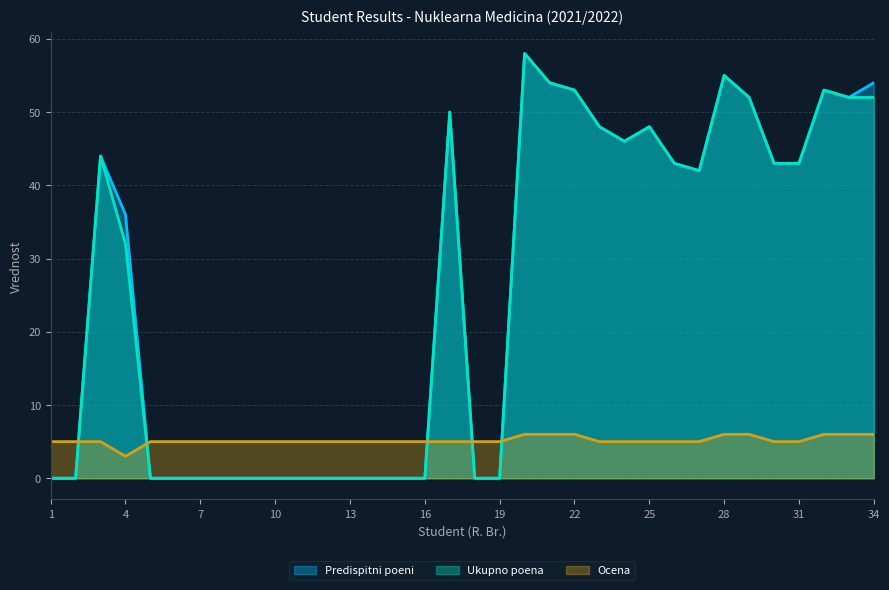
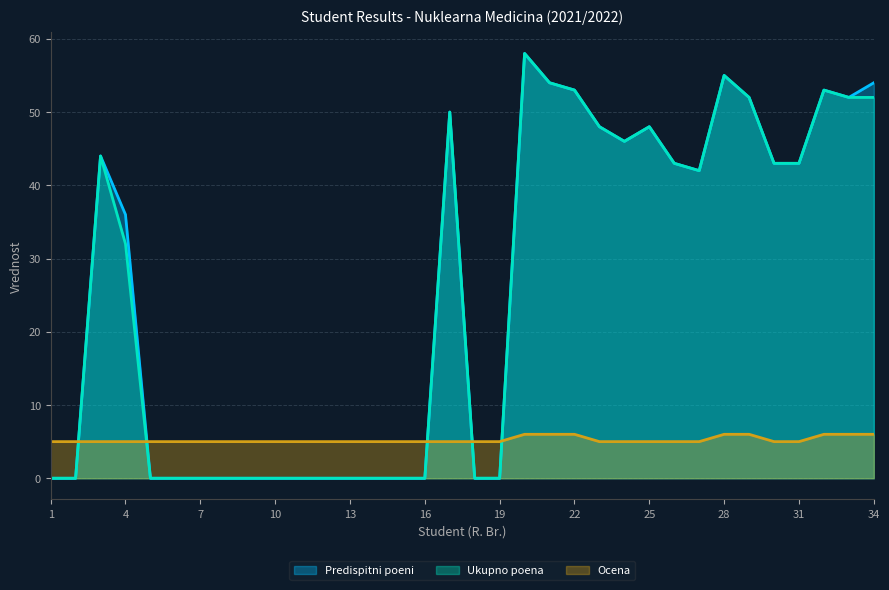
  {
    "Ocena": {
      "1": 5,
-     "4": 3,
+     "4": 5,
      "7": 5,
      "10": 5,
      "13": 5,
      "16": 5,
      "19": 5,
      "22": 6,
      "25": 5,
      "28": 6,
      "31": 5,
      "34": 6
    }
  }
